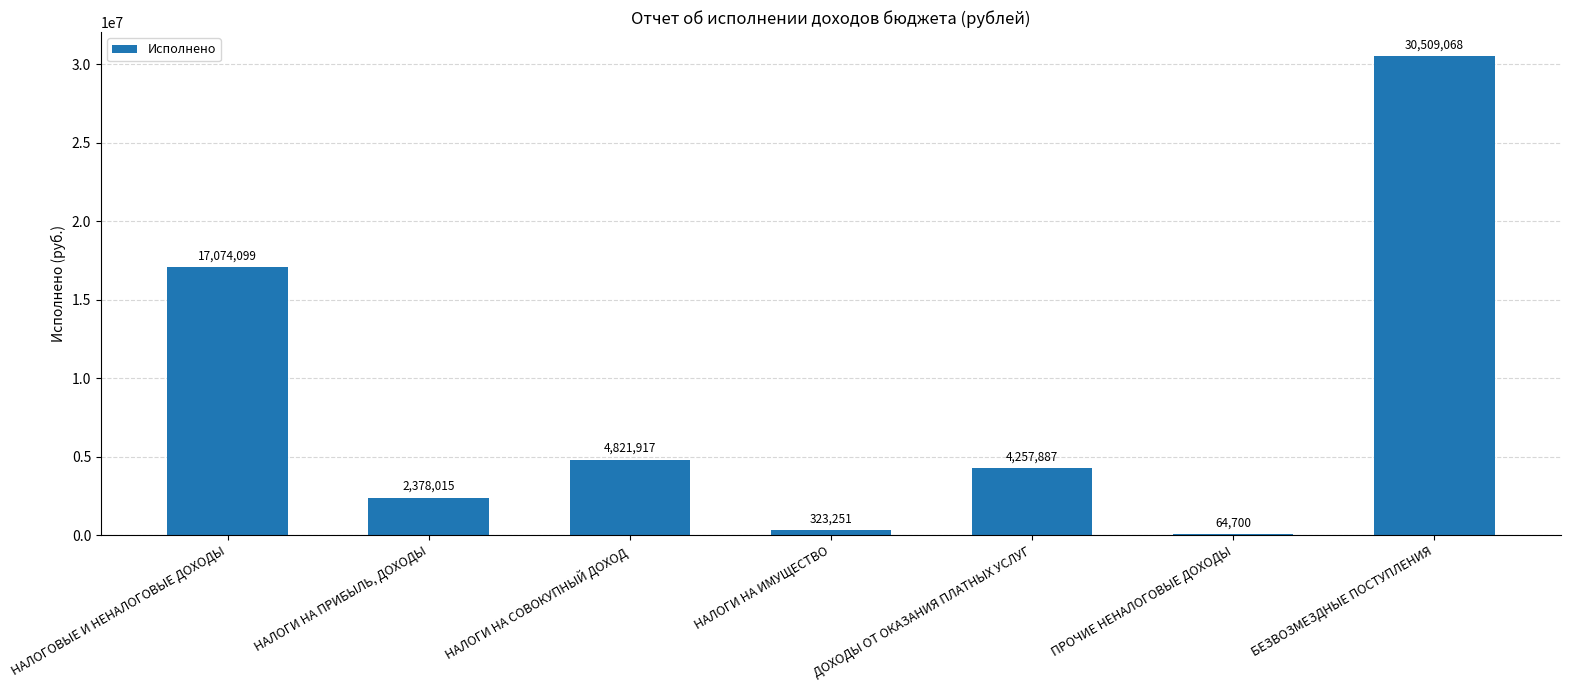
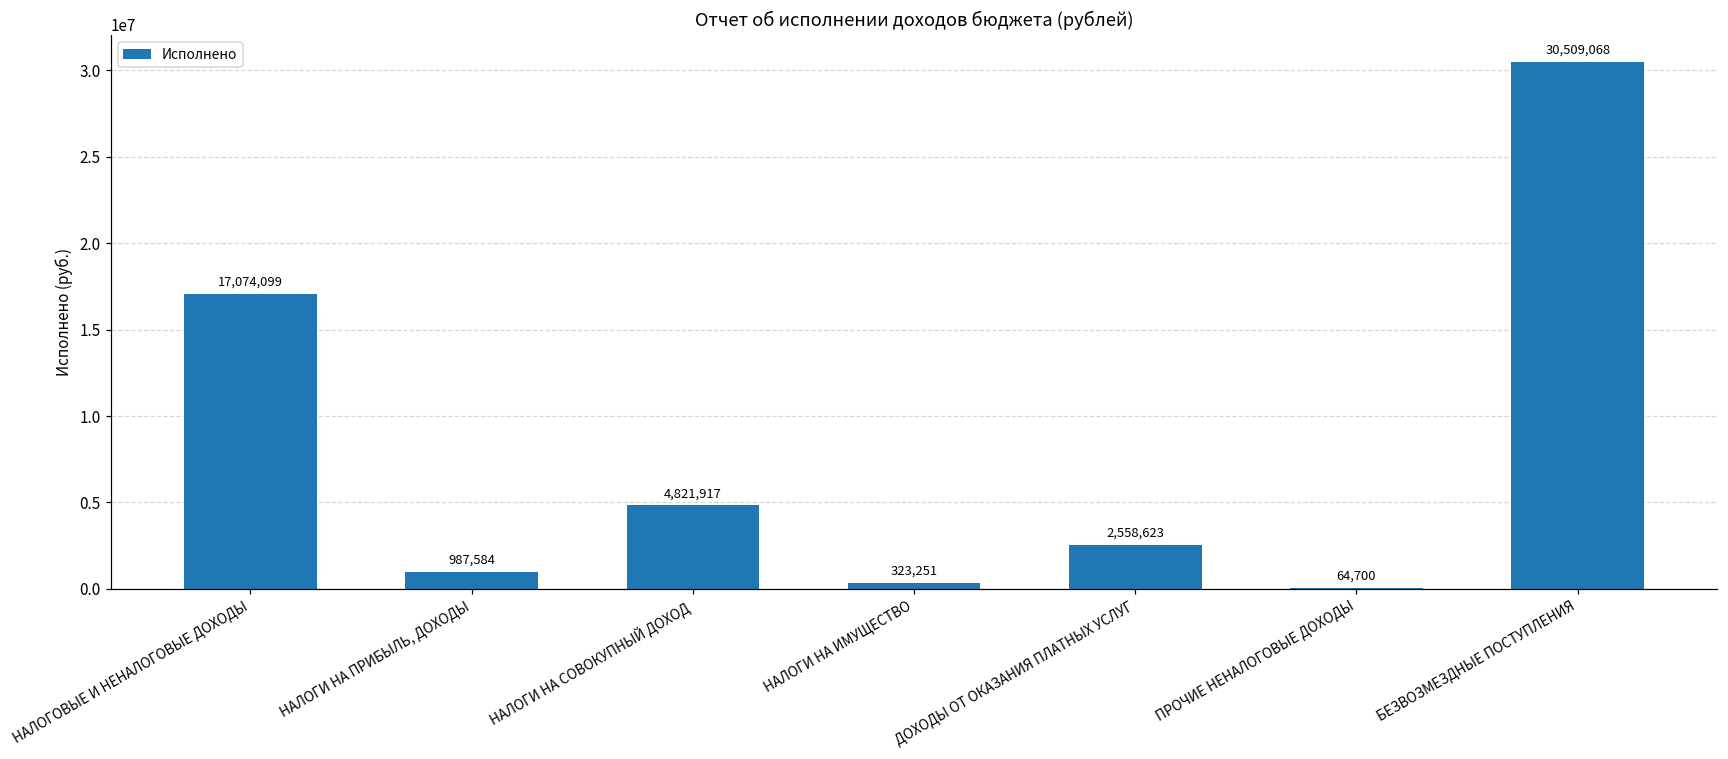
  {
    "НАЛОГОВЫЕ И НЕНАЛОГОВЫЕ ДОХОДЫ": "17,074,099",
-   "НАЛОГИ НА ПРИБЫЛЬ, ДОХОДЫ": "2,378,015",
+   "НАЛОГИ НА ПРИБЫЛЬ, ДОХОДЫ": "987,584",
    "НАЛОГИ НА СОВОКУПНЫЙ ДОХОД": "4,821,917",
    "НАЛОГИ НА ИМУЩЕСТВО": "323,251",
-   "ДОХОДЫ ОТ ОКАЗАНИЯ ПЛАТНЫХ УСЛУГ": "4,257,887",
+   "ДОХОДЫ ОТ ОКАЗАНИЯ ПЛАТНЫХ УСЛУГ": "2,558,623",
    "ПРОЧИЕ НЕНАЛОГОВЫЕ ДОХОДЫ": "64,700",
    "БЕЗВОЗМЕЗДНЫЕ ПОСТУПЛЕНИЯ": "30,509,068"
  }
